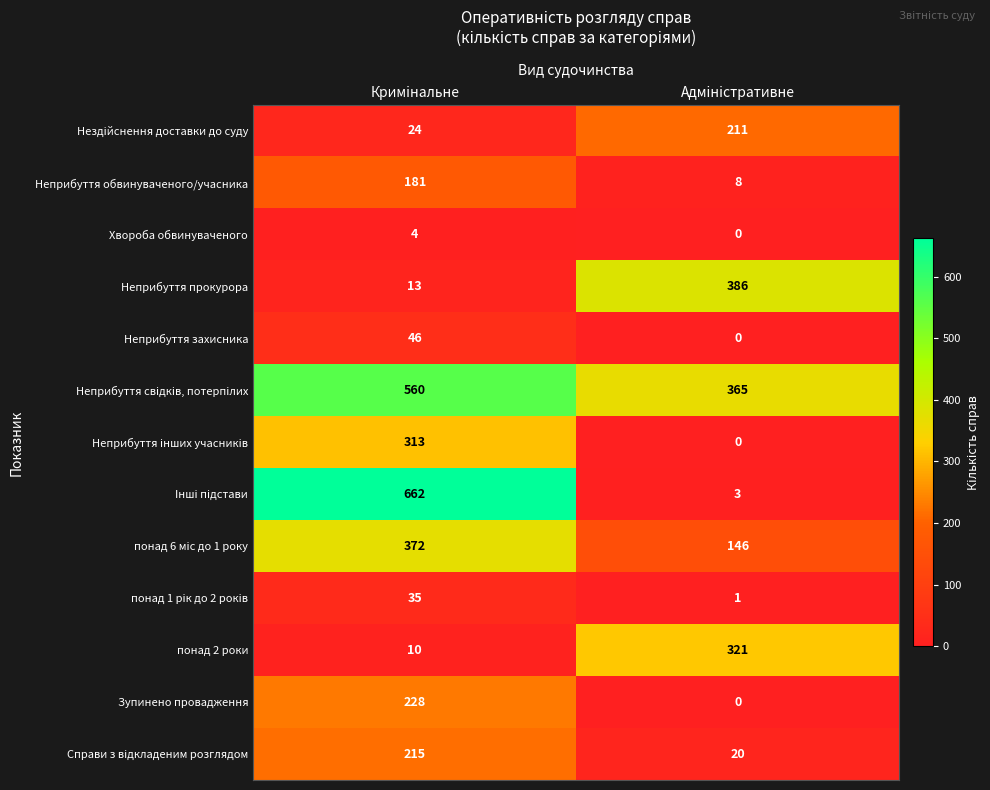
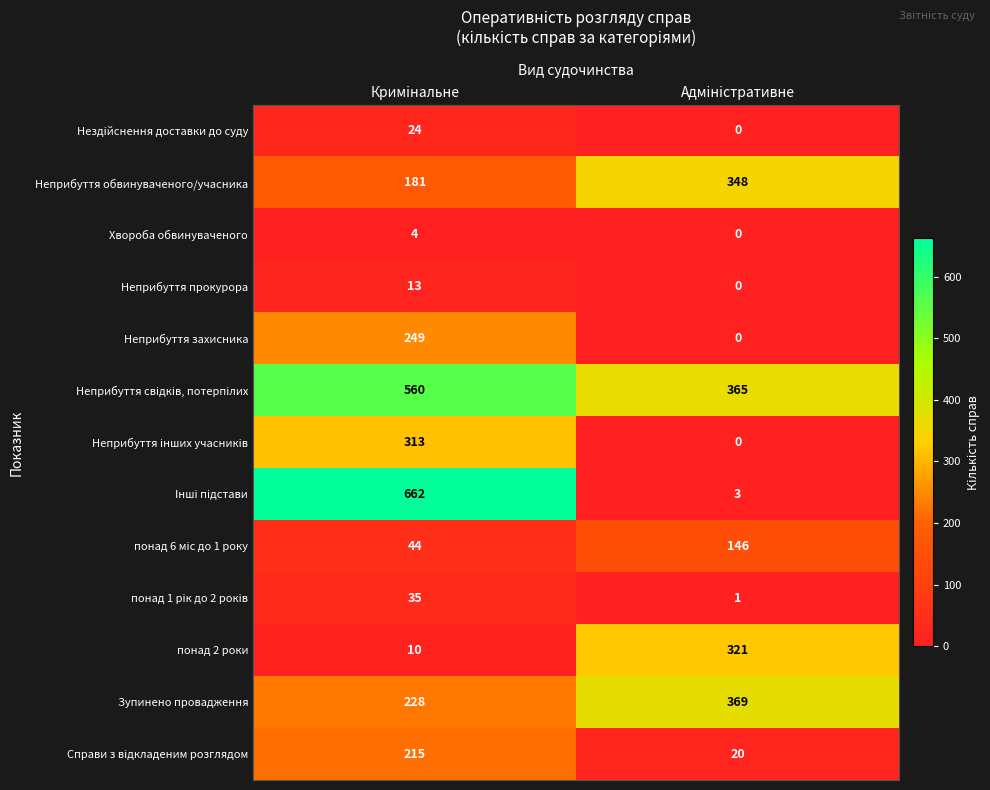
  {
    "Нездійснення доставки до суду": {
      "Кримінальне": 24,
-     "Адміністративне": 211
+     "Адміністративне": 0
    },
    "Неприбуття обвинуваченого/учасника": {
      "Кримінальне": 181,
-     "Адміністративне": 8
+     "Адміністративне": 348
    },
    "Хвороба обвинуваченого": {
      "Кримінальне": 4,
      "Адміністративне": 0
    },
    "Неприбуття прокурора": {
      "Кримінальне": 13,
-     "Адміністративне": 386
+     "Адміністративне": 0
    },
    "Неприбуття захисника": {
-     "Кримінальне": 46,
+     "Кримінальне": 249,
      "Адміністративне": 0
    },
    "Неприбуття свідків, потерпілих": {
      "Кримінальне": 560,
      "Адміністративне": 365
    },
    "Неприбуття інших учасників": {
      "Кримінальне": 313,
      "Адміністративне": 0
    },
    "Інші підстави": {
      "Кримінальне": 662,
      "Адміністративне": 3
    },
    "понад 6 міс до 1 року": {
-     "Кримінальне": 372,
+     "Кримінальне": 44,
      "Адміністративне": 146
    },
    "понад 1 рік до 2 років": {
      "Кримінальне": 35,
      "Адміністративне": 1
    },
    "понад 2 роки": {
      "Кримінальне": 10,
      "Адміністративне": 321
    },
    "Зупинено провадження": {
      "Кримінальне": 228,
-     "Адміністративне": 0
+     "Адміністративне": 369
    },
    "Справи з відкладеним розглядом": {
      "Кримінальне": 215,
      "Адміністративне": 20
    }
  }
